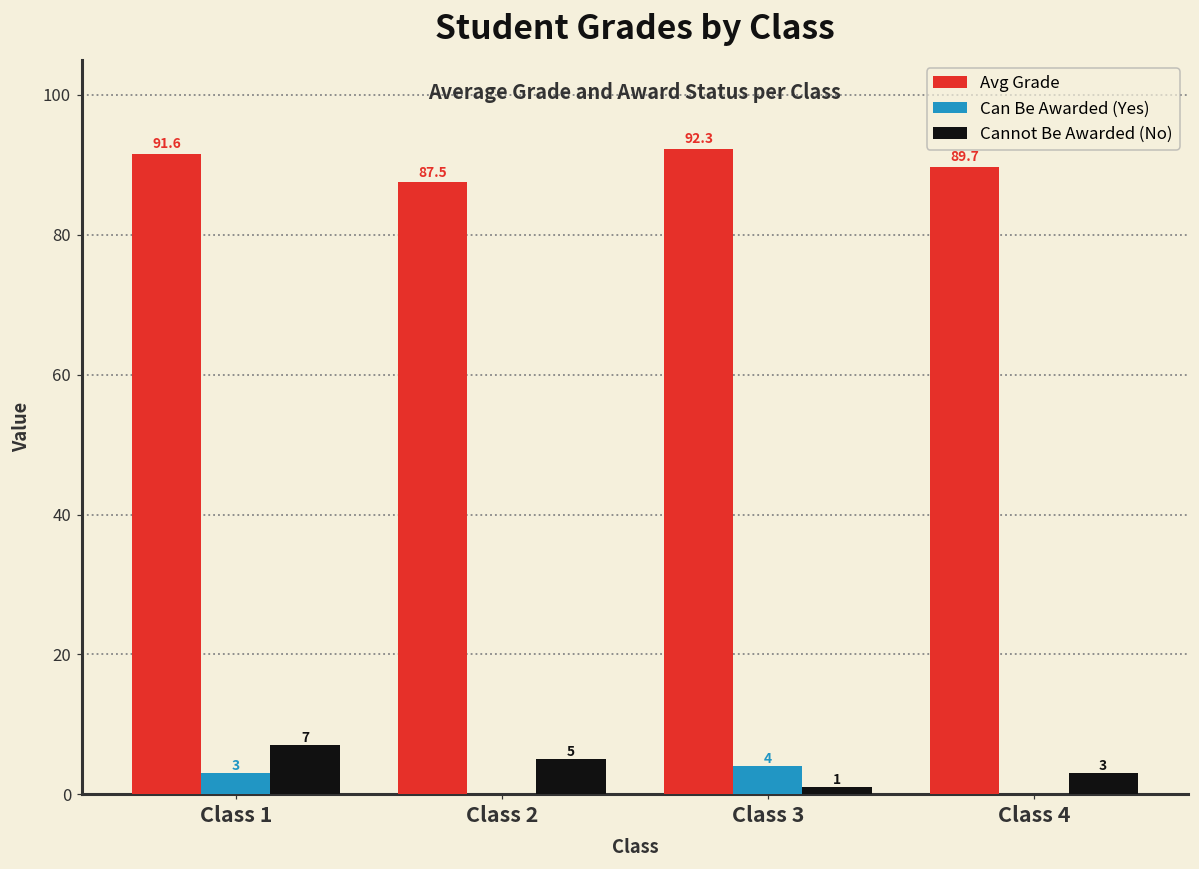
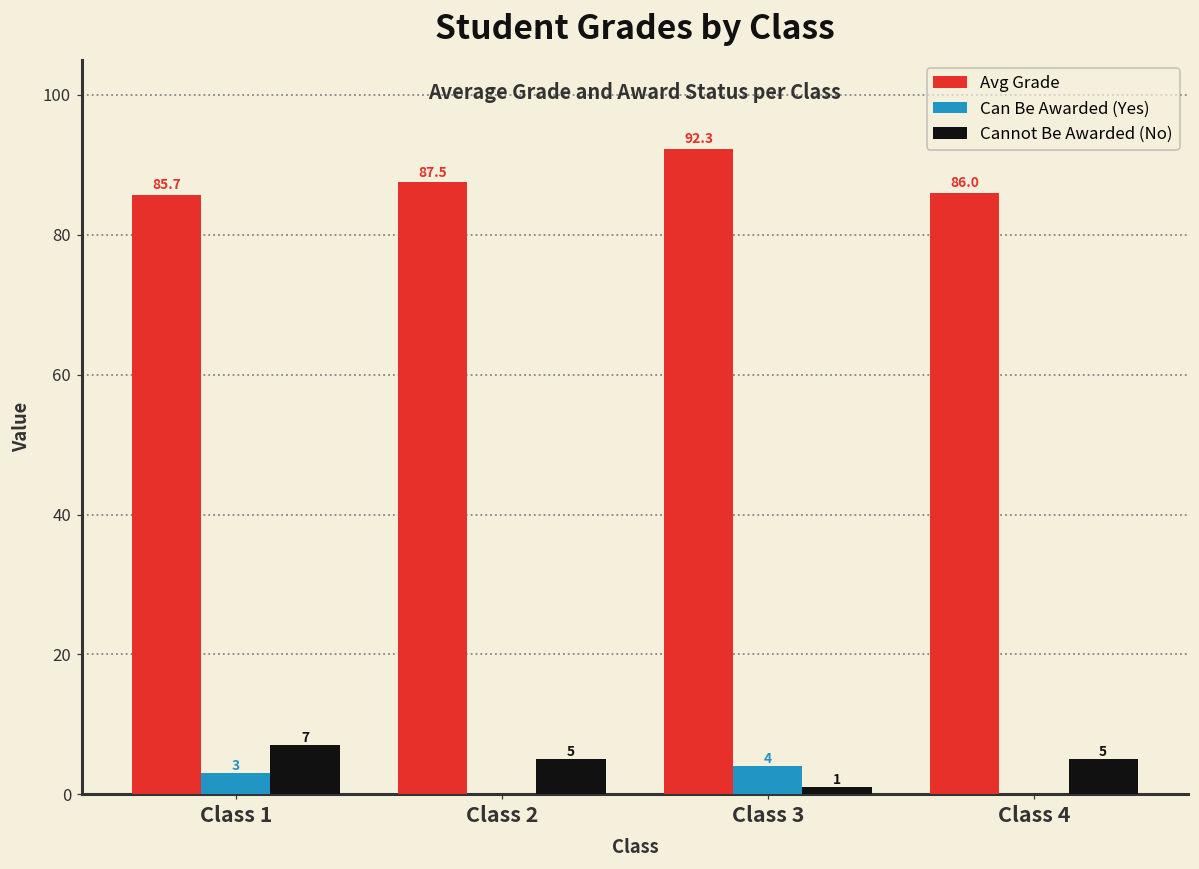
  {
    "Avg Grade": {
-     "Class 1": 91.6,
+     "Class 1": 85.7,
      "Class 2": 87.5,
      "Class 3": 92.3,
-     "Class 4": 90
+     "Class 4": 86
    },
    "Can Be Awarded (Yes)": {
      "Class 1": 3,
      "Class 3": 4
    },
    "Cannot Be Awarded (No)": {
      "Class 1": 7,
      "Class 2": 5,
      "Class 3": 1,
-     "Class 4": 3
+     "Class 4": 5
    }
  }
